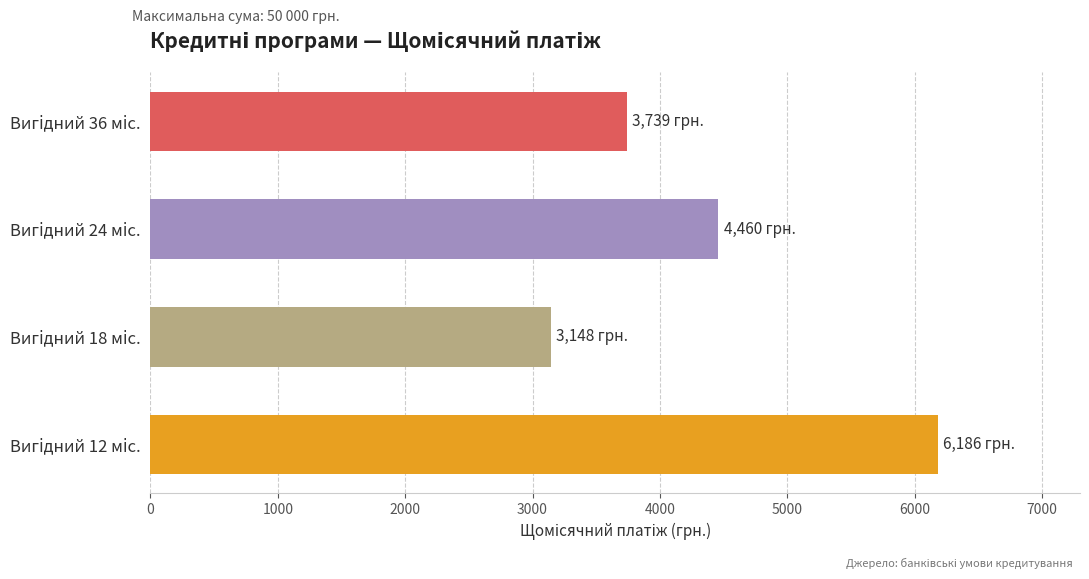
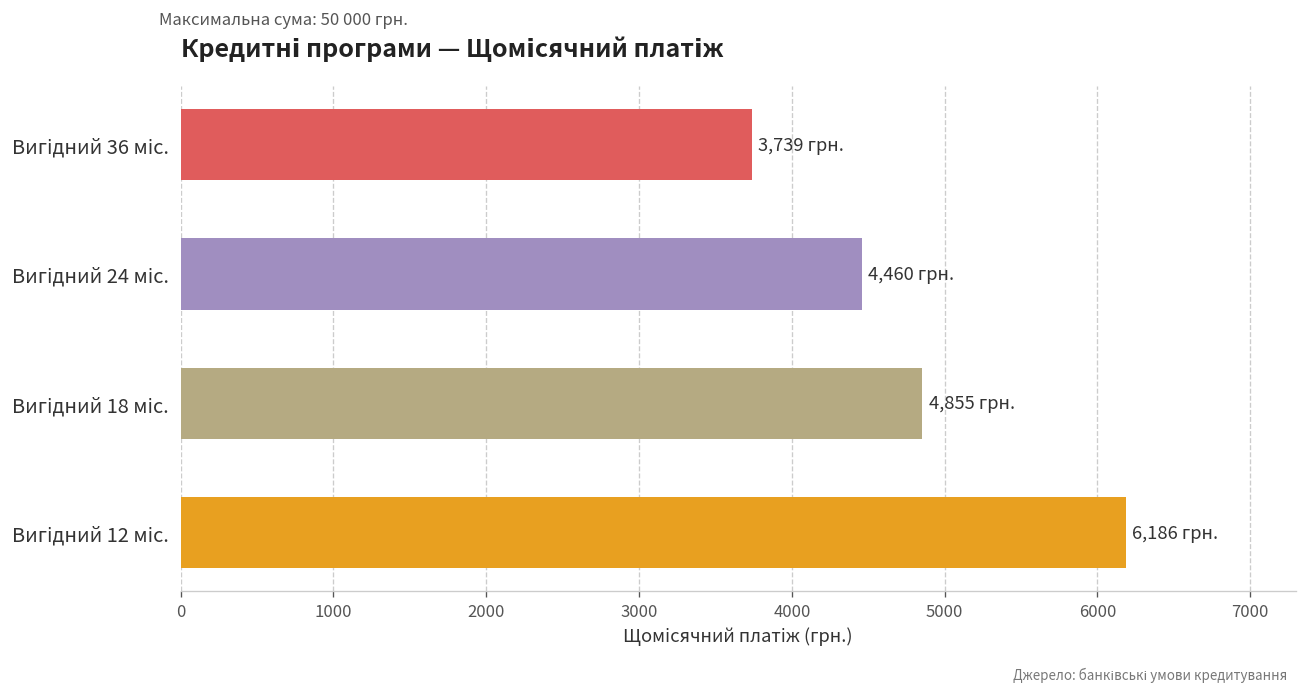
  {
    "Вигідний 36 міс.": "3,739",
    "Вигідний 24 міс.": "4,460",
-   "Вигідний 18 міс.": "3,148",
+   "Вигідний 18 міс.": "4,855",
    "Вигідний 12 міс.": "6,186"
  }
